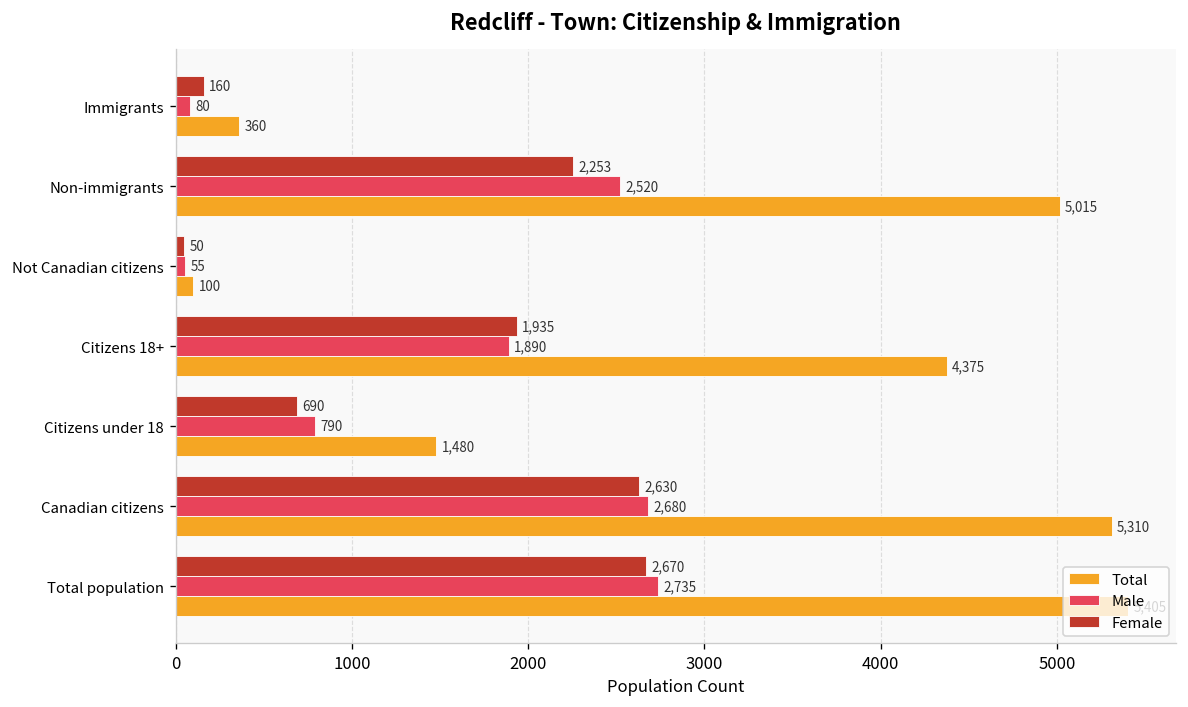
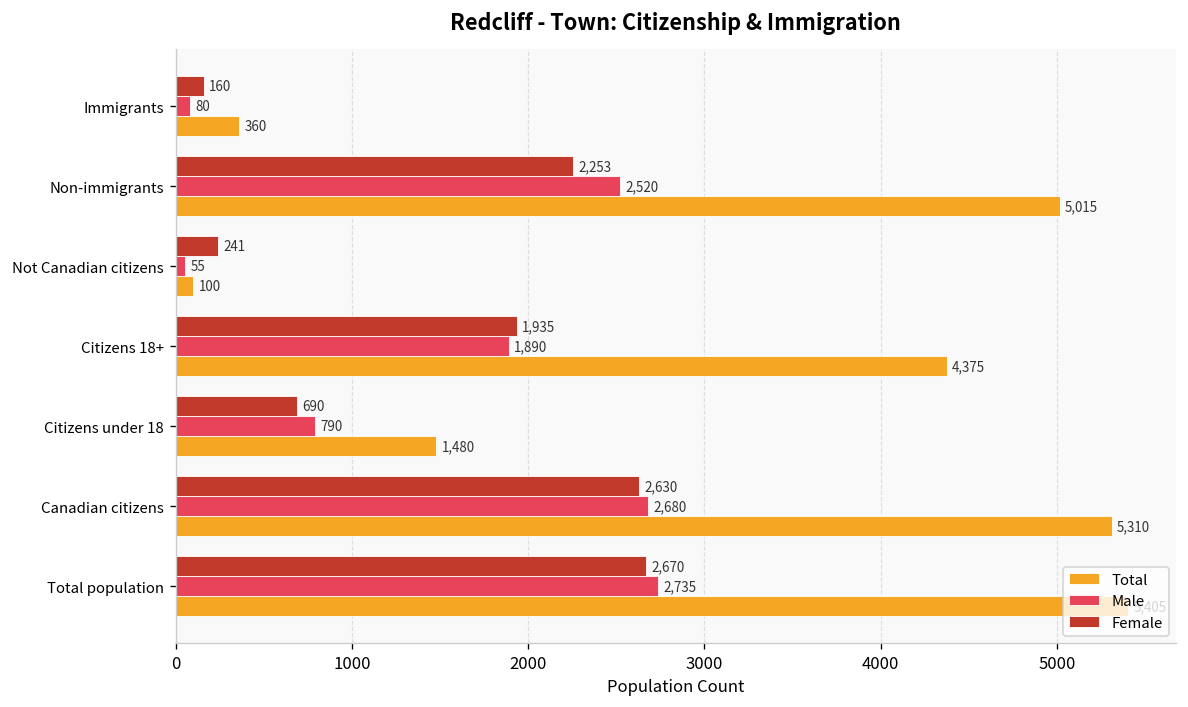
  {
    "Total": {
      "Immigrants": "360",
      "Non-immigrants": "5,015",
      "Not Canadian citizens": "100",
      "Citizens 18+": "4,375",
      "Citizens under 18": "1,480",
      "Canadian citizens": "5,310"
    },
    "Male": {
      "Immigrants": "80",
      "Non-immigrants": "2,520",
      "Not Canadian citizens": "55",
      "Citizens 18+": "1,890",
      "Citizens under 18": "790",
      "Canadian citizens": "2,680",
      "Total population": "2,735"
    },
    "Female": {
      "Immigrants": "160",
      "Non-immigrants": "2,253",
-     "Not Canadian citizens": "50",
+     "Not Canadian citizens": "241",
      "Citizens 18+": "1,935",
      "Citizens under 18": "690",
      "Canadian citizens": "2,630",
      "Total population": "2,670"
    }
  }
